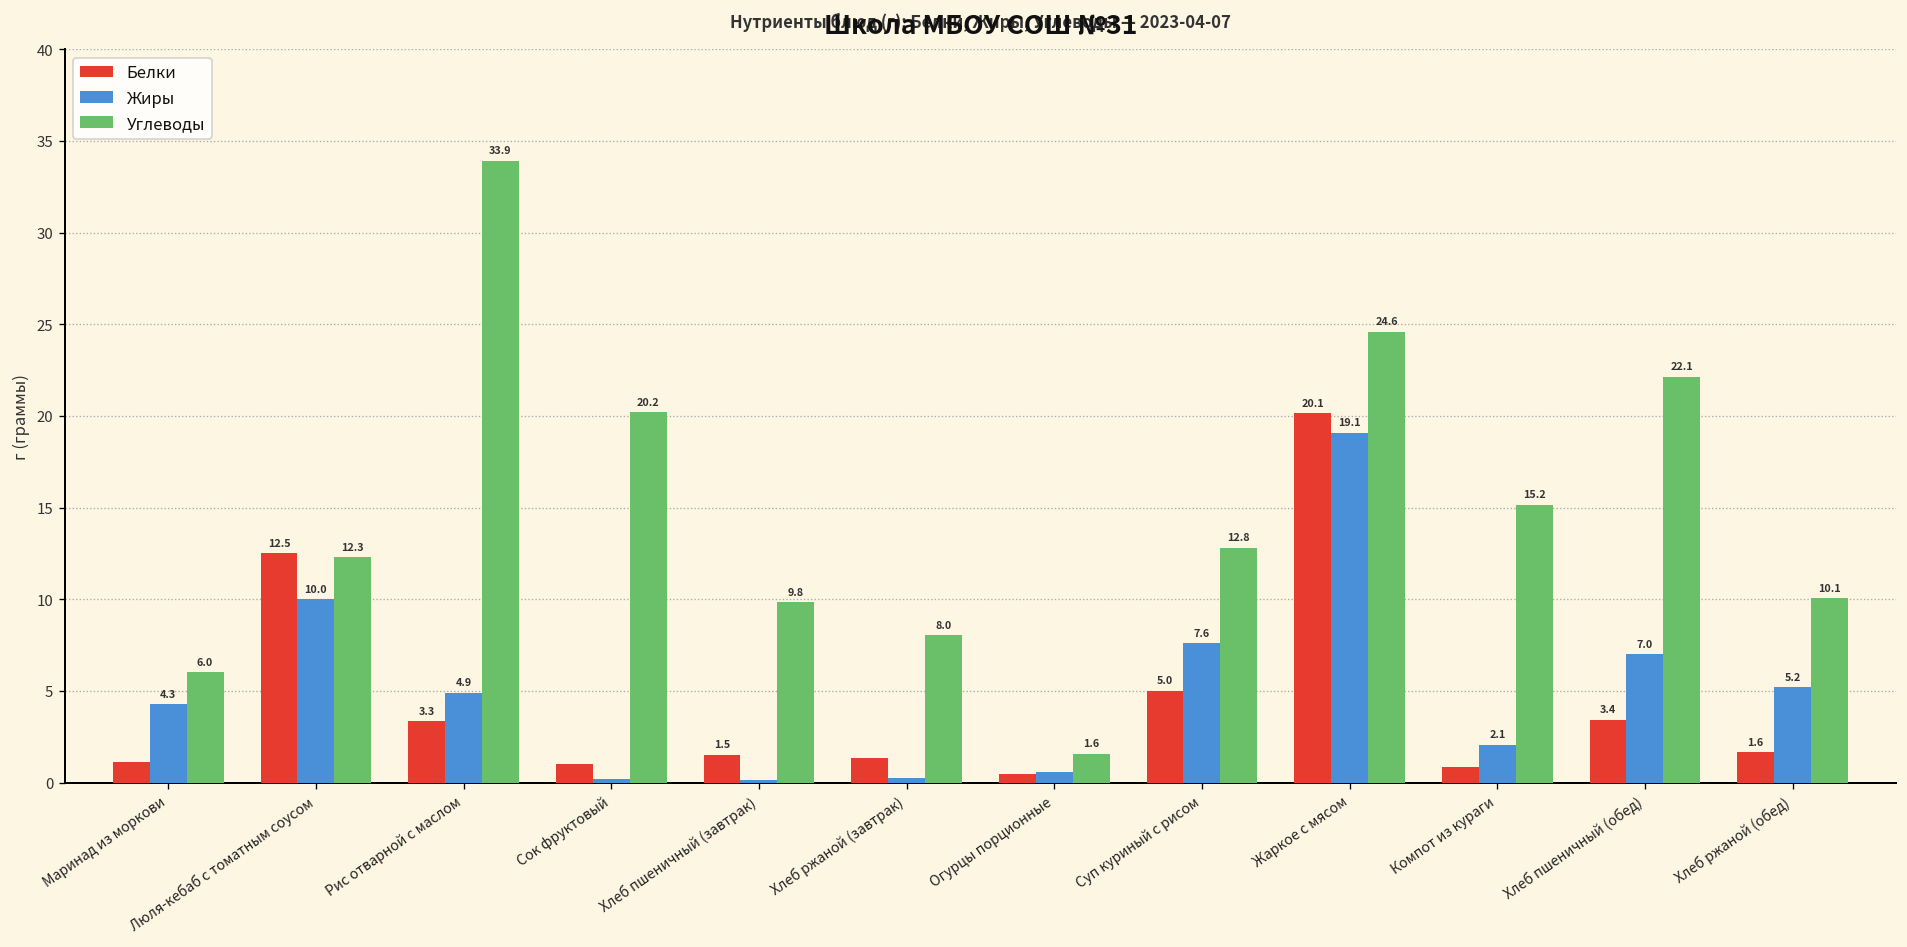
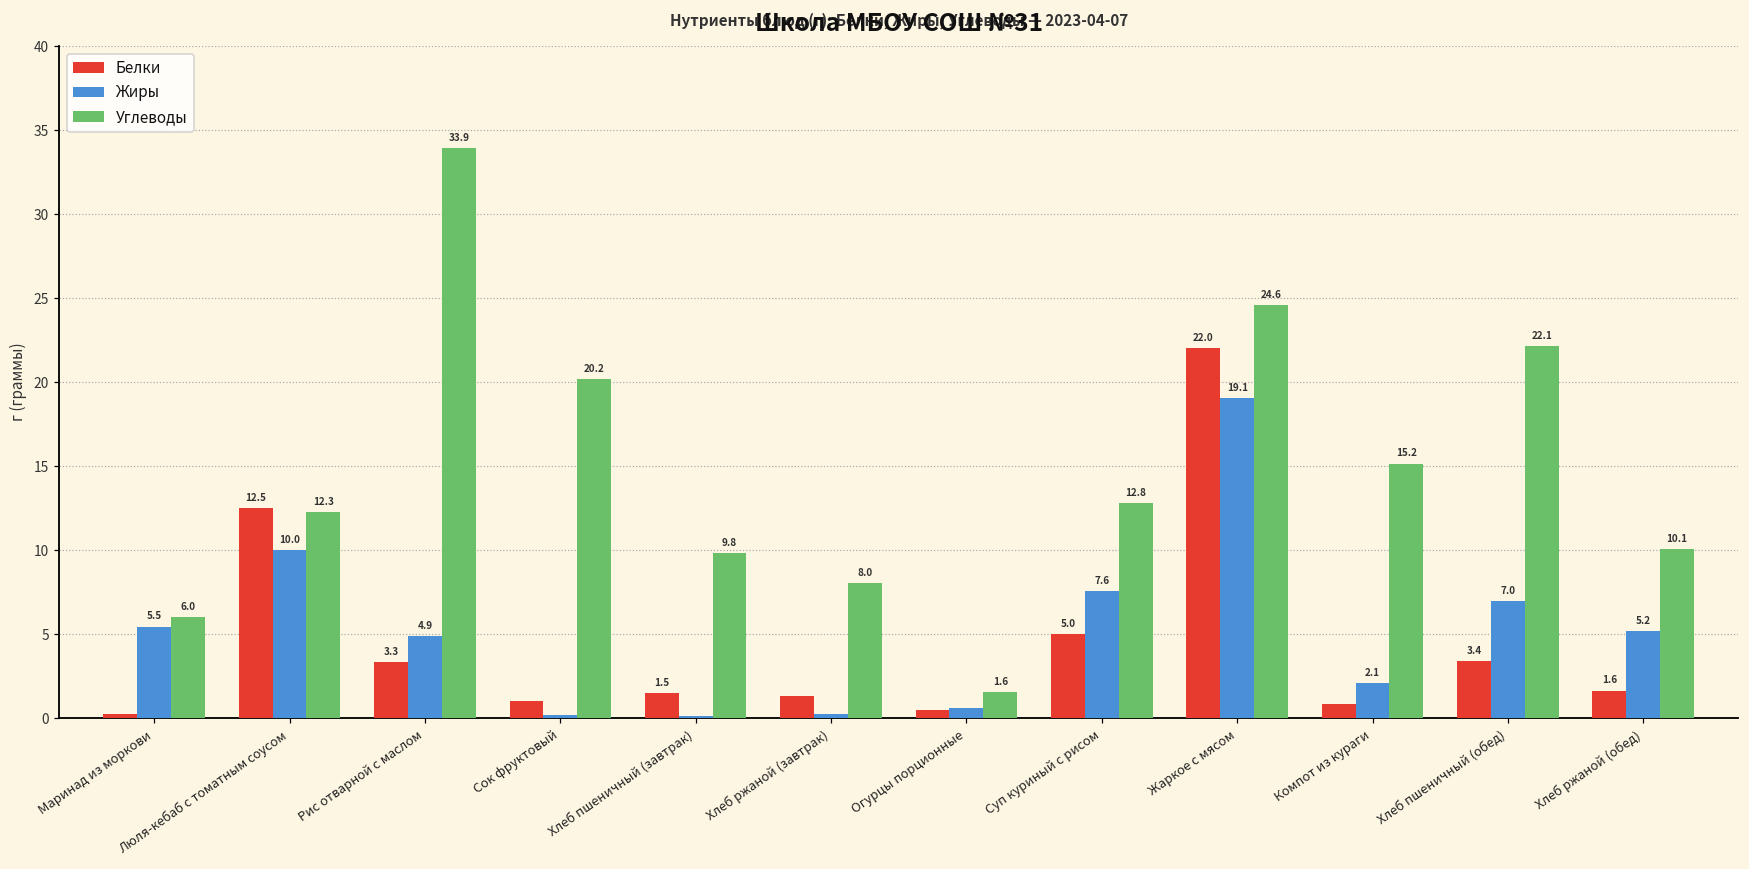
  {
    "Белки": {
-     "Маринад из моркови": 1.1,
+     "Маринад из моркови": 0.3,
      "Люля-кебаб с томатным соусом": 12.5,
      "Рис отварной с маслом": 3.3,
      "Хлеб пшеничный (завтрак)": 1.5,
      "Суп куриный с рисом": 5.0,
-     "Жаркое с мясом": 20.1,
+     "Жаркое с мясом": 22.0,
      "Хлеб пшеничный (обед)": 3.4,
      "Хлеб ржаной (обед)": 1.6
    },
    "Жиры": {
-     "Маринад из моркови": 4.3,
+     "Маринад из моркови": 5.5,
      "Люля-кебаб с томатным соусом": 10.0,
      "Рис отварной с маслом": 4.9,
      "Суп куриный с рисом": 7.6,
      "Жаркое с мясом": 19.1,
      "Компот из кураги": 2.1,
      "Хлеб пшеничный (обед)": 7.0,
      "Хлеб ржаной (обед)": 5.2
    },
    "Углеводы": {
      "Маринад из моркови": 6.0,
      "Люля-кебаб с томатным соусом": 12.3,
      "Рис отварной с маслом": 33.9,
      "Сок фруктовый": 20.2,
      "Хлеб пшеничный (завтрак)": 9.8,
      "Хлеб ржаной (завтрак)": 8.0,
      "Огурцы порционные": 1.6,
      "Суп куриный с рисом": 12.8,
      "Жаркое с мясом": 24.6,
      "Компот из кураги": 15.2,
      "Хлеб пшеничный (обед)": 22.1,
      "Хлеб ржаной (обед)": 10.1
    }
  }
